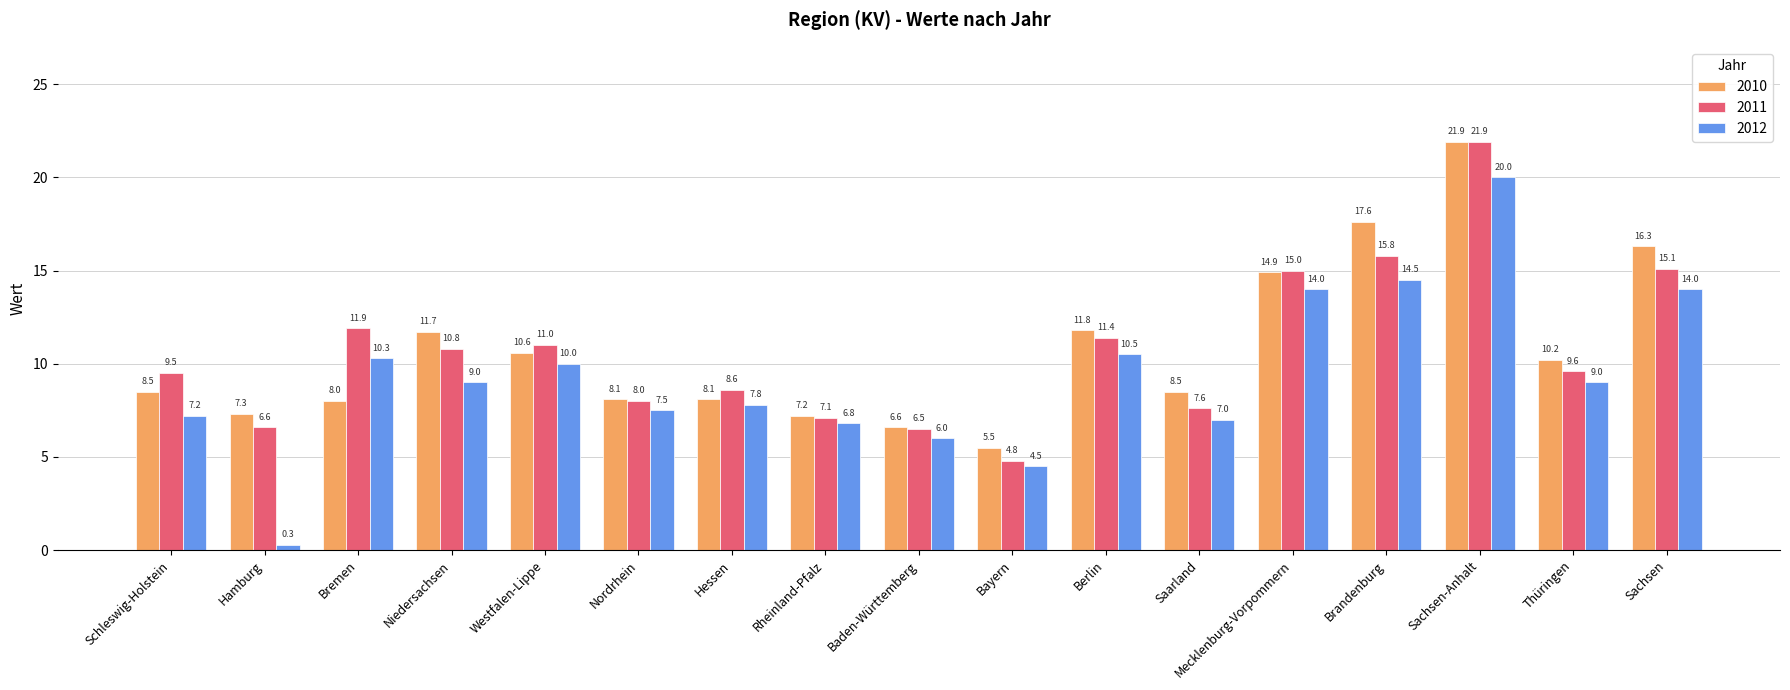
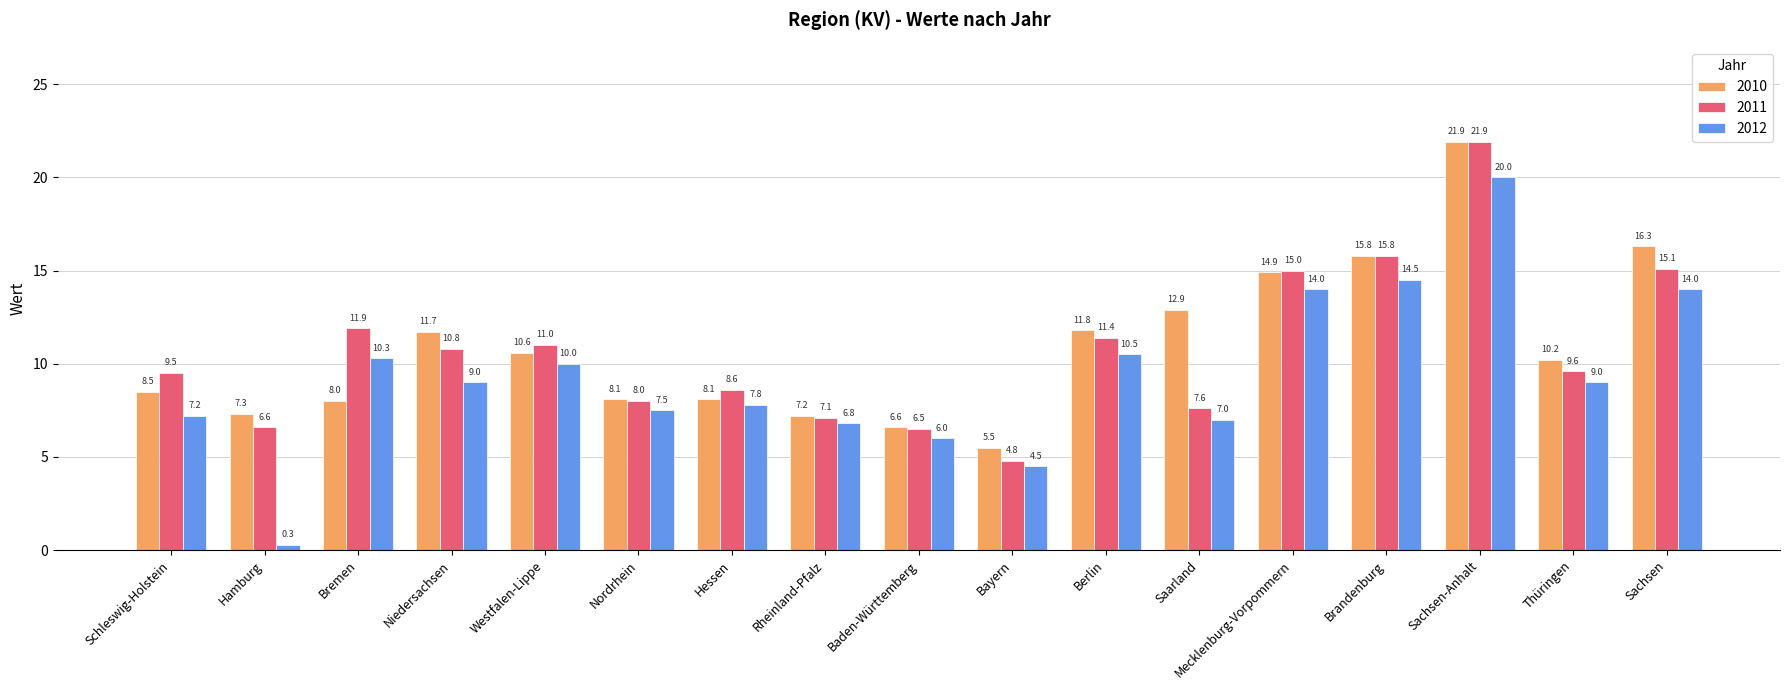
  {
    "2010": {
      "Schleswig-Holstein": 8.5,
      "Hamburg": 7.3,
      "Bremen": 8.0,
      "Niedersachsen": 11.7,
      "Westfalen-Lippe": 10.6,
      "Nordrhein": 8.1,
      "Hessen": 8.1,
      "Rheinland-Pfalz": 7.2,
      "Baden-Württemberg": 6.6,
      "Bayern": 5.5,
      "Berlin": 11.8,
-     "Saarland": 8.5,
+     "Saarland": 12.9,
      "Mecklenburg-Vorpommern": 14.9,
-     "Brandenburg": 17.6,
+     "Brandenburg": 15.8,
      "Sachsen-Anhalt": 21.9,
      "Thüringen": 10.2,
      "Sachsen": 16.3
    },
    "2011": {
      "Schleswig-Holstein": 9.5,
      "Hamburg": 6.6,
      "Bremen": 11.9,
      "Niedersachsen": 10.8,
      "Westfalen-Lippe": 11.0,
      "Nordrhein": 8.0,
      "Hessen": 8.6,
      "Rheinland-Pfalz": 7.1,
      "Baden-Württemberg": 6.5,
      "Bayern": 4.8,
      "Berlin": 11.4,
      "Saarland": 7.6,
      "Mecklenburg-Vorpommern": 15.0,
      "Brandenburg": 15.8,
      "Sachsen-Anhalt": 21.9,
      "Thüringen": 9.6,
      "Sachsen": 15.1
    },
    "2012": {
      "Schleswig-Holstein": 7.2,
      "Hamburg": 0.3,
      "Bremen": 10.3,
      "Niedersachsen": 9.0,
      "Westfalen-Lippe": 10.0,
      "Nordrhein": 7.5,
      "Hessen": 7.8,
      "Rheinland-Pfalz": 6.8,
      "Baden-Württemberg": 6.0,
      "Bayern": 4.5,
      "Berlin": 10.5,
      "Saarland": 7.0,
      "Mecklenburg-Vorpommern": 14.0,
      "Brandenburg": 14.5,
      "Sachsen-Anhalt": 20.0,
      "Thüringen": 9.0,
      "Sachsen": 14.0
    }
  }
